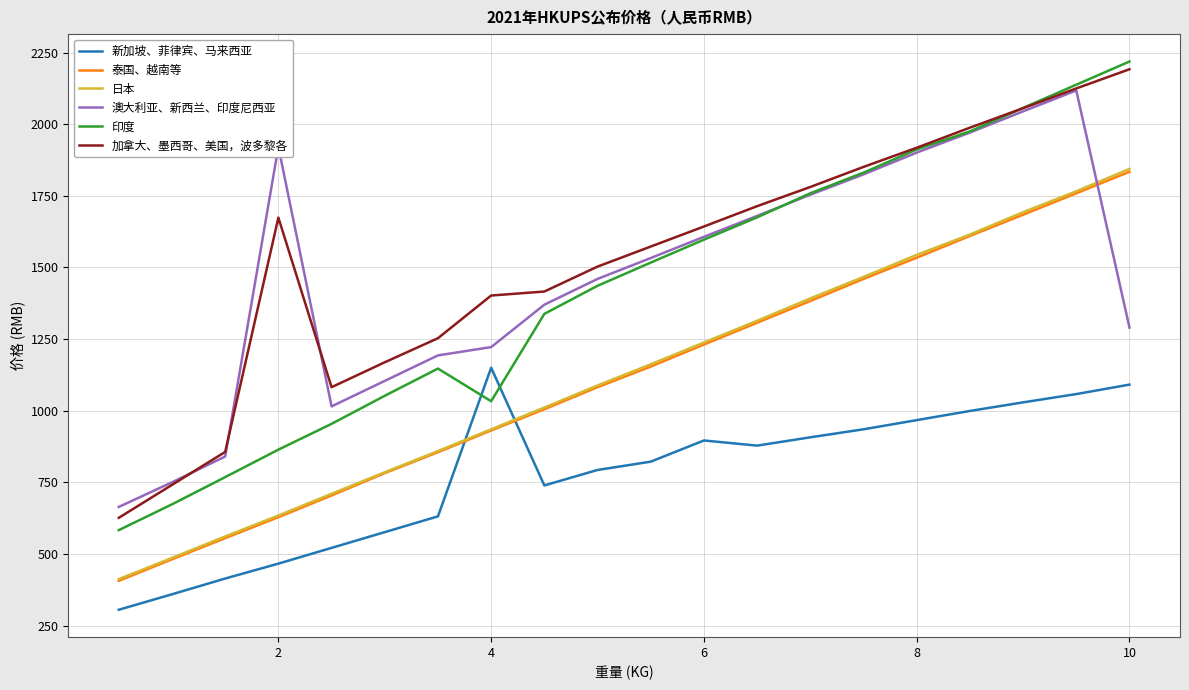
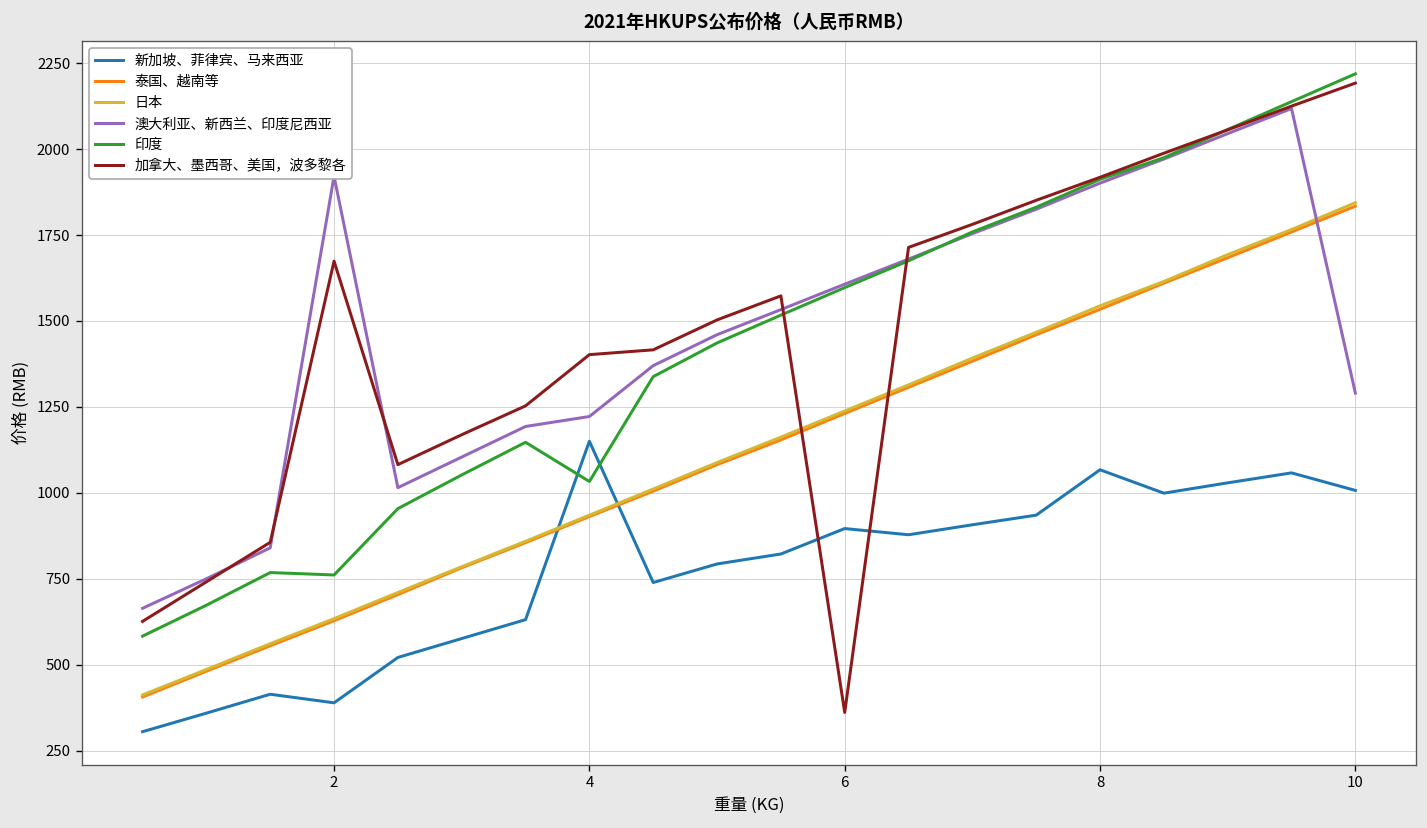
  {
    "新加坡、菲律宾、马来西亚": {
-     "2": 470,
+     "2": 390,
      "4": 1150,
      "6": 900,
-     "8": 970,
-     "10": 1090
+     "8": 1070,
+     "10": 1010
    },
    "泰国、越南等": {
      "8": 1530,
      "10": 1830
    },
    "日本": {
      "8": 1540,
      "10": 1840
    },
    "澳大利亚、新西兰、印度尼西亚": {
      "4": 1220,
      "6": 1610,
      "8": 1900,
      "10": 1290
    },
    "印度": {
-     "2": 860,
+     "2": 760,
      "4": 1030,
      "6": 1600,
      "10": 2220
    },
    "加拿大、墨西哥、美国，波多黎各": {
      "2": 1670,
      "4": 1400,
-     "6": 1640,
+     "6": 360,
      "10": 2190
    }
  }
